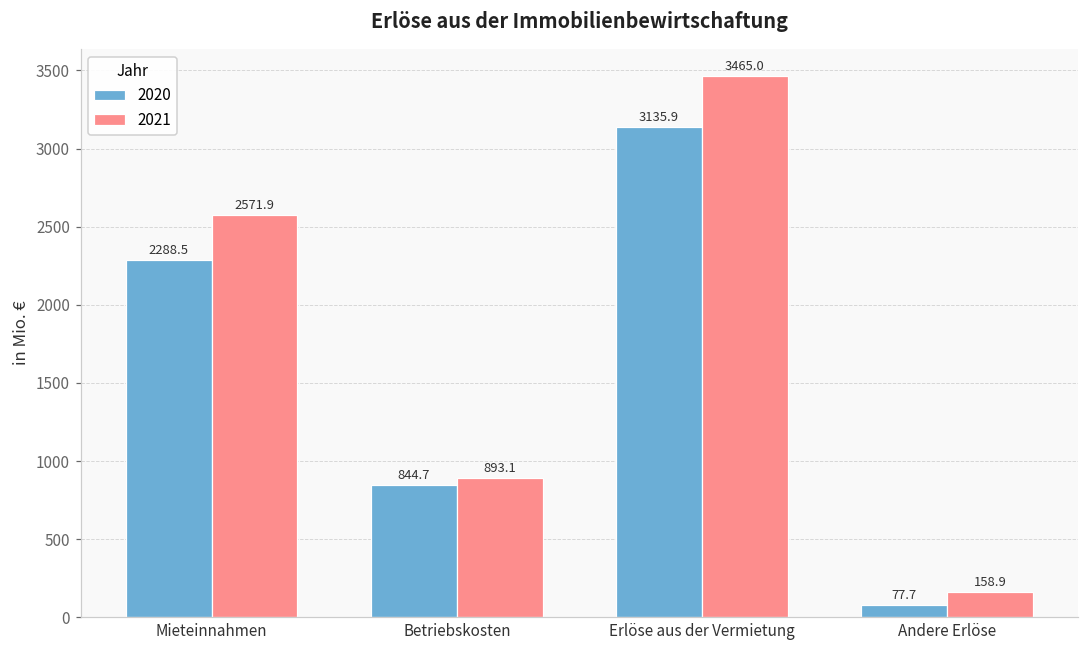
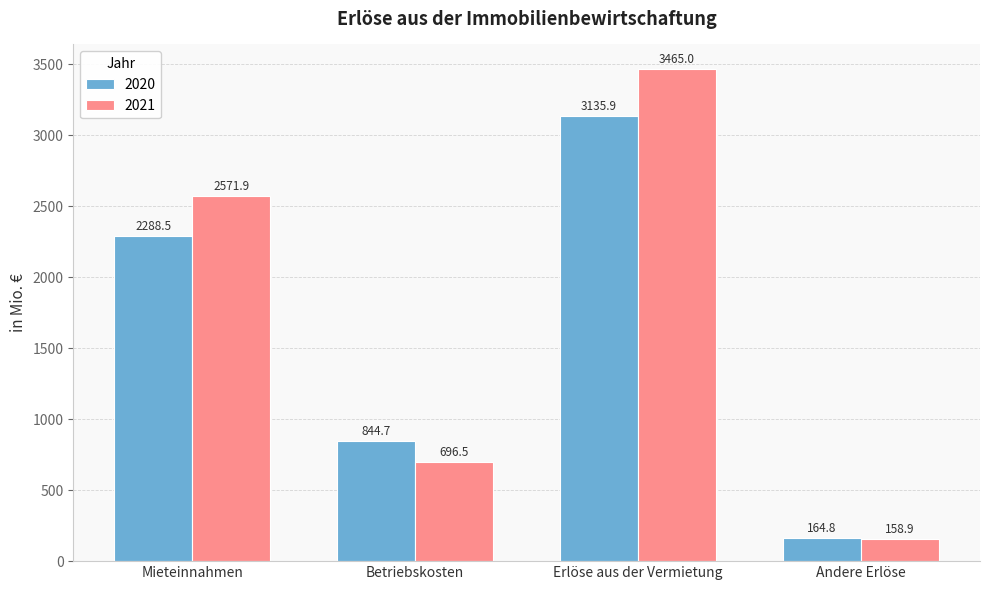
  {
    "2020": {
      "Mieteinnahmen": 2288.5,
      "Betriebskosten": 844.7,
      "Erlöse aus der Vermietung": 3135.9,
-     "Andere Erlöse": 77.7
+     "Andere Erlöse": 164.8
    },
    "2021": {
      "Mieteinnahmen": 2571.9,
-     "Betriebskosten": 893.1,
+     "Betriebskosten": 696.5,
      "Erlöse aus der Vermietung": 3465.0,
      "Andere Erlöse": 158.9
    }
  }
